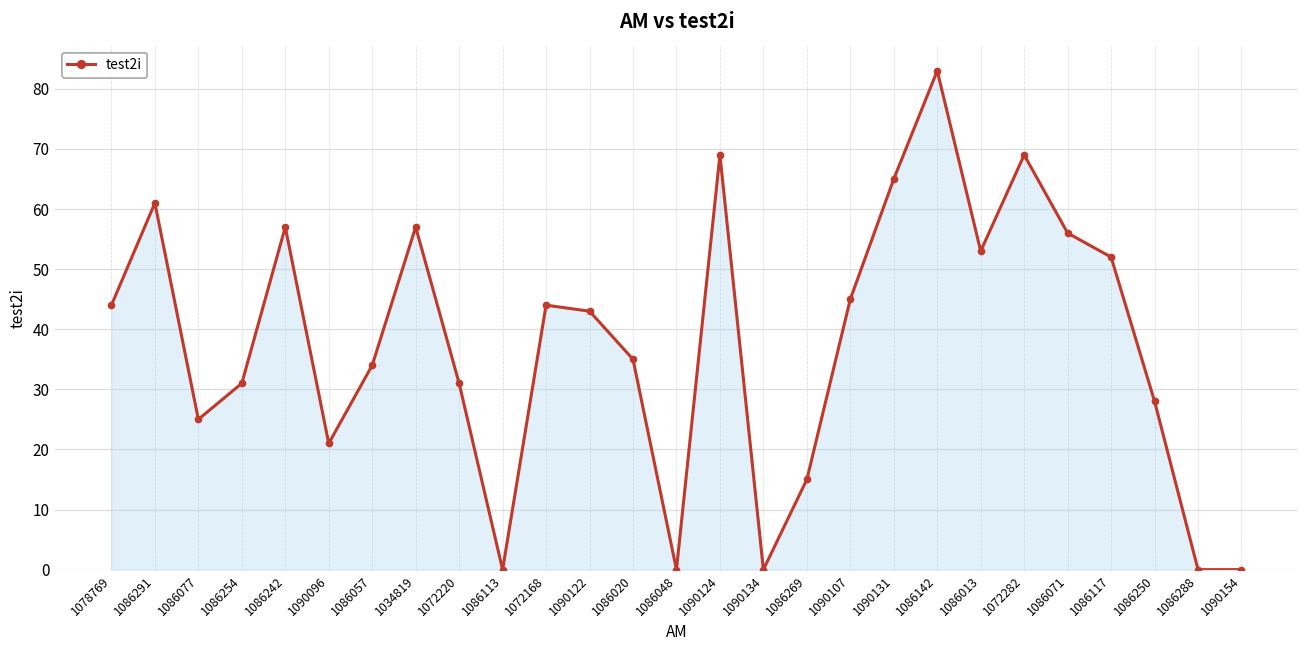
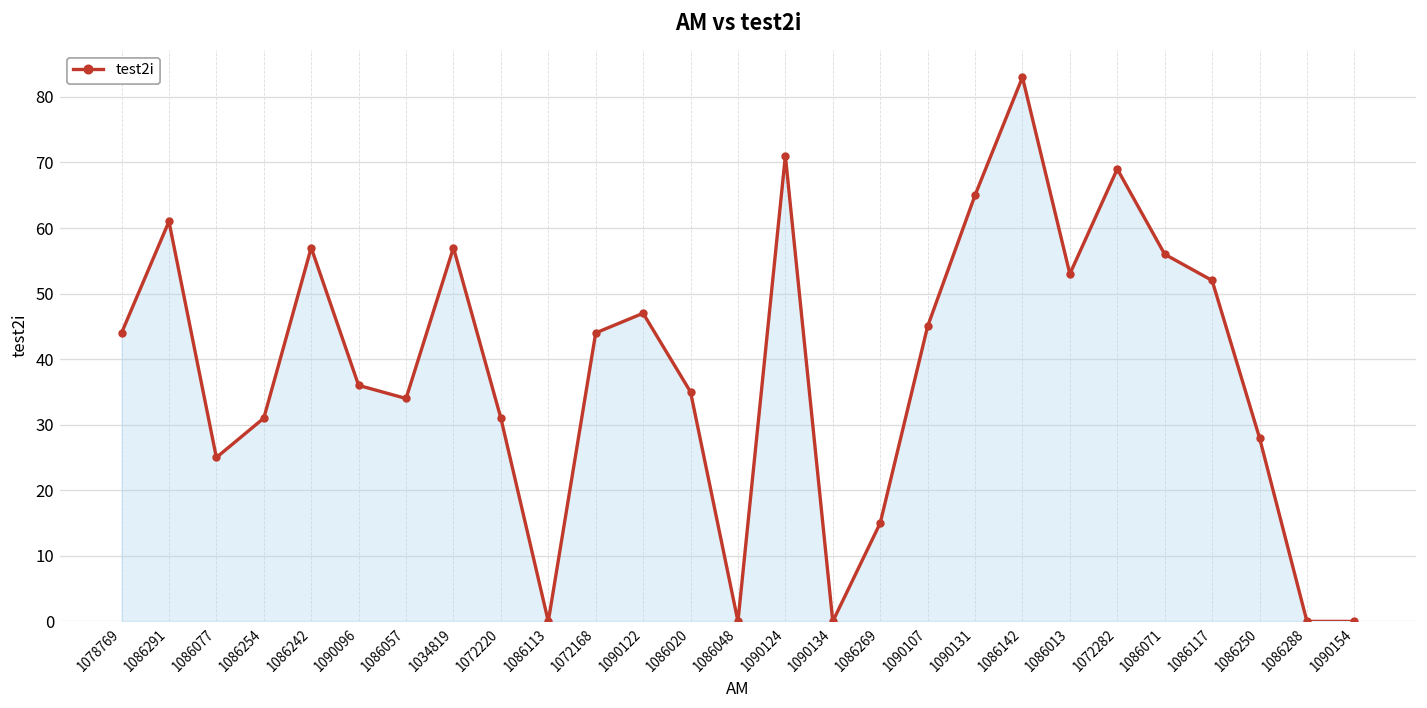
  {
    "1078769": 44,
    "1086291": 61,
    "1086077": 25,
    "1086254": 31,
    "1086242": 57,
-   "1090096": 21,
+   "1090096": 36,
    "1086057": 34,
    "1034819": 57,
    "1072220": 31,
    "1086113": 0,
    "1072168": 44,
-   "1090122": 43,
+   "1090122": 47,
    "1086020": 35,
    "1086048": 0,
-   "1090124": 69,
+   "1090124": 71,
    "1090134": 0,
    "1086269": 15,
    "1090107": 45,
    "1090131": 65,
    "1086142": 83,
    "1086013": 53,
    "1072282": 69,
    "1086071": 56,
    "1086117": 52,
    "1086250": 28,
    "1086288": 0,
    "1090154": 0
  }
